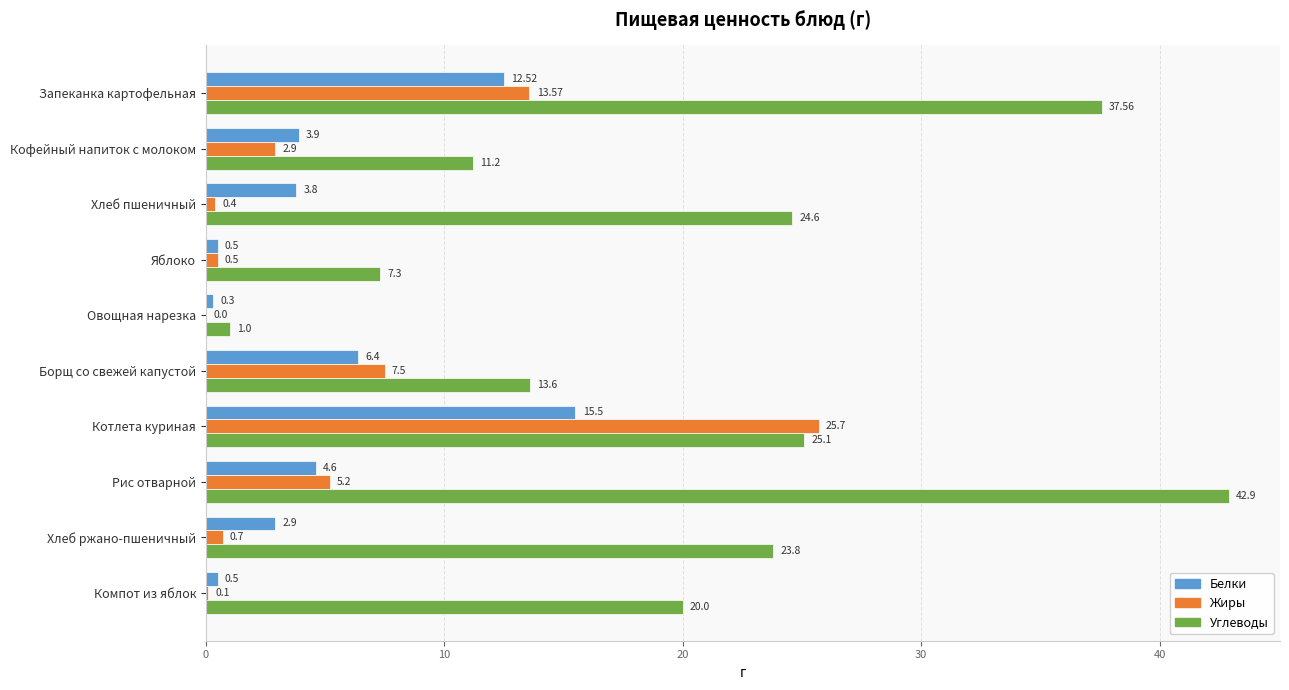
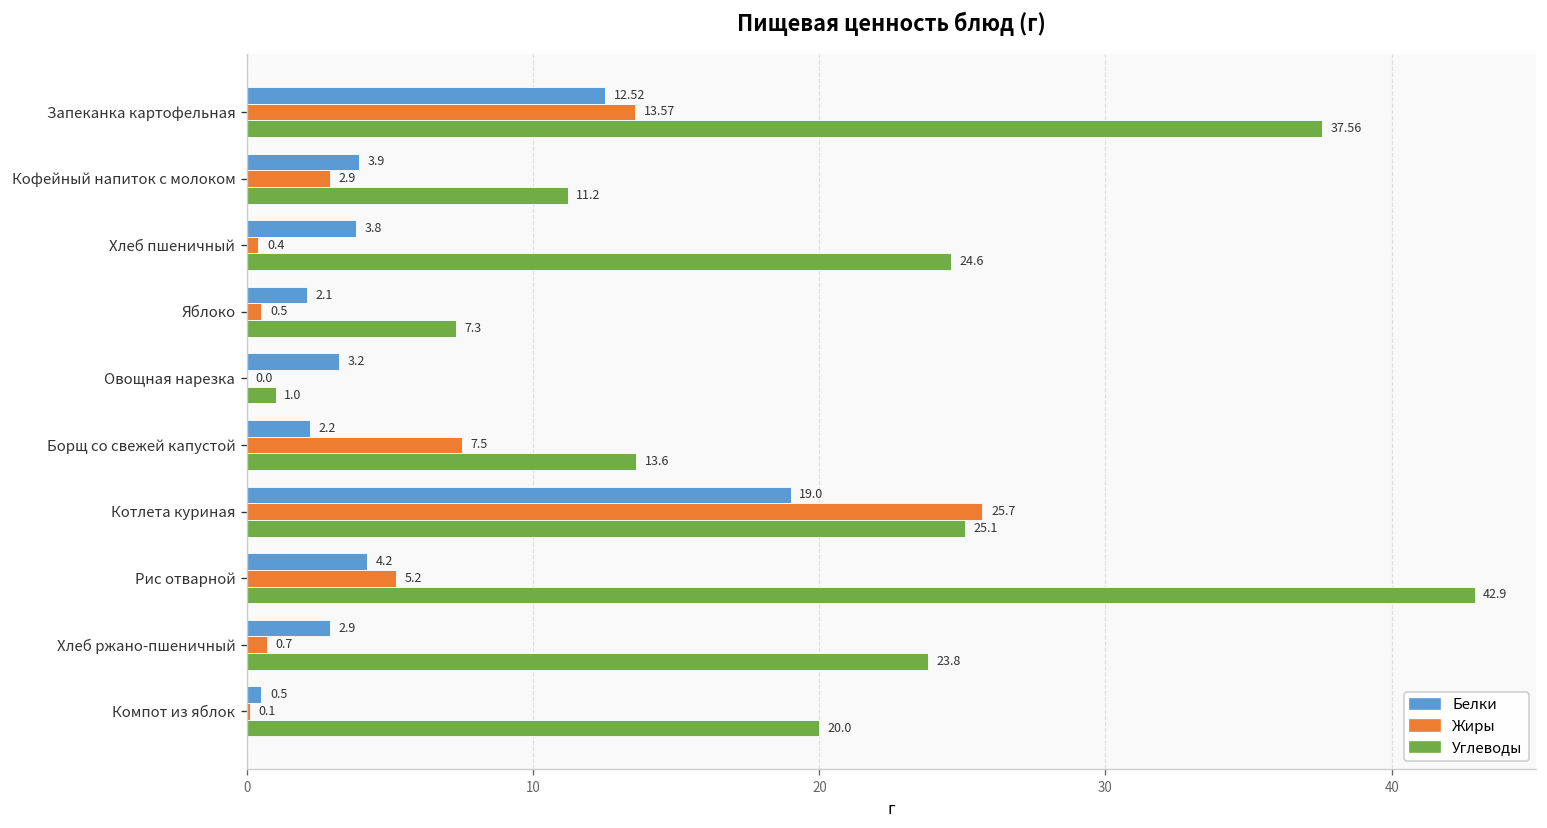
  {
    "Белки": {
      "Запеканка картофельная": 12.52,
      "Кофейный напиток с молоком": 3.9,
      "Хлеб пшеничный": 3.8,
-     "Яблоко": 0.5,
-     "Овощная нарезка": 0.3,
-     "Борщ со свежей капустой": 6.4,
-     "Котлета куриная": 15.5,
-     "Рис отварной": 4.6,
+     "Яблоко": 2.1,
+     "Овощная нарезка": 3.2,
+     "Борщ со свежей капустой": 2.2,
+     "Котлета куриная": 19.0,
+     "Рис отварной": 4.2,
      "Хлеб ржано-пшеничный": 2.9,
      "Компот из яблок": 0.5
    },
    "Жиры": {
      "Запеканка картофельная": 13.57,
      "Кофейный напиток с молоком": 2.9,
      "Хлеб пшеничный": 0.4,
      "Яблоко": 0.5,
      "Овощная нарезка": 0.0,
      "Борщ со свежей капустой": 7.5,
      "Котлета куриная": 25.7,
      "Рис отварной": 5.2,
      "Хлеб ржано-пшеничный": 0.7,
      "Компот из яблок": 0.1
    },
    "Углеводы": {
      "Запеканка картофельная": 37.56,
      "Кофейный напиток с молоком": 11.2,
      "Хлеб пшеничный": 24.6,
      "Яблоко": 7.3,
      "Овощная нарезка": 1.0,
      "Борщ со свежей капустой": 13.6,
      "Котлета куриная": 25.1,
      "Рис отварной": 42.9,
      "Хлеб ржано-пшеничный": 23.8,
      "Компот из яблок": 20.0
    }
  }
